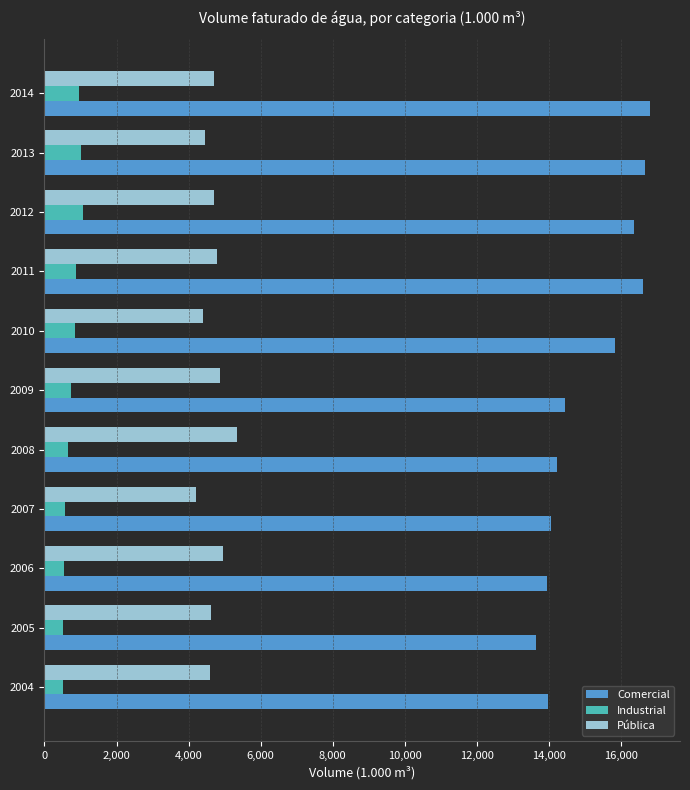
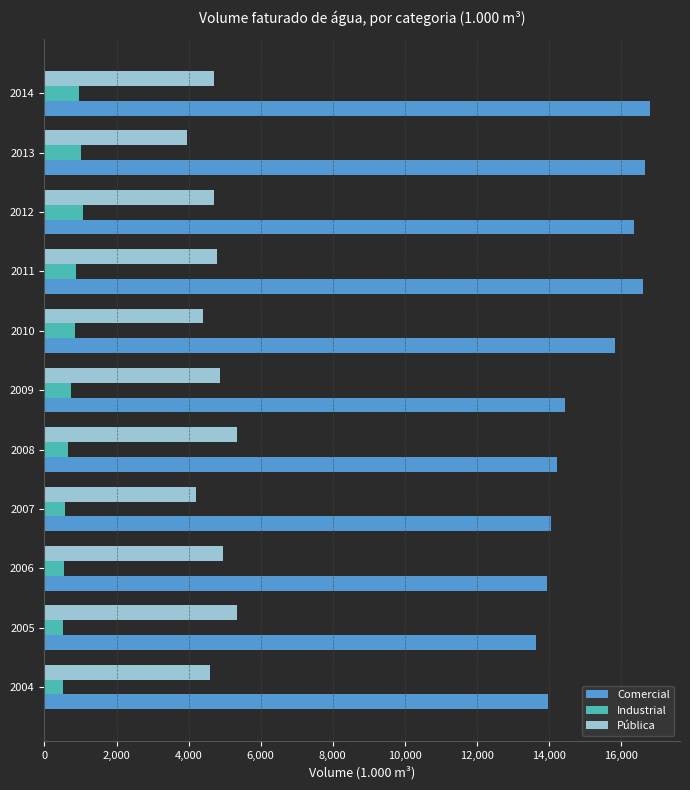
  {
    "Pública": {
      "2014": "4,700",
-     "2013": "4,500",
+     "2013": "4,000",
      "2012": "4,700",
      "2011": "4,800",
      "2010": "4,400",
      "2009": "4,900",
      "2008": "5,400",
      "2007": "4,200",
      "2006": "4,900",
-     "2005": "4,600",
+     "2005": "5,400",
      "2004": "4,600"
    }
  }
